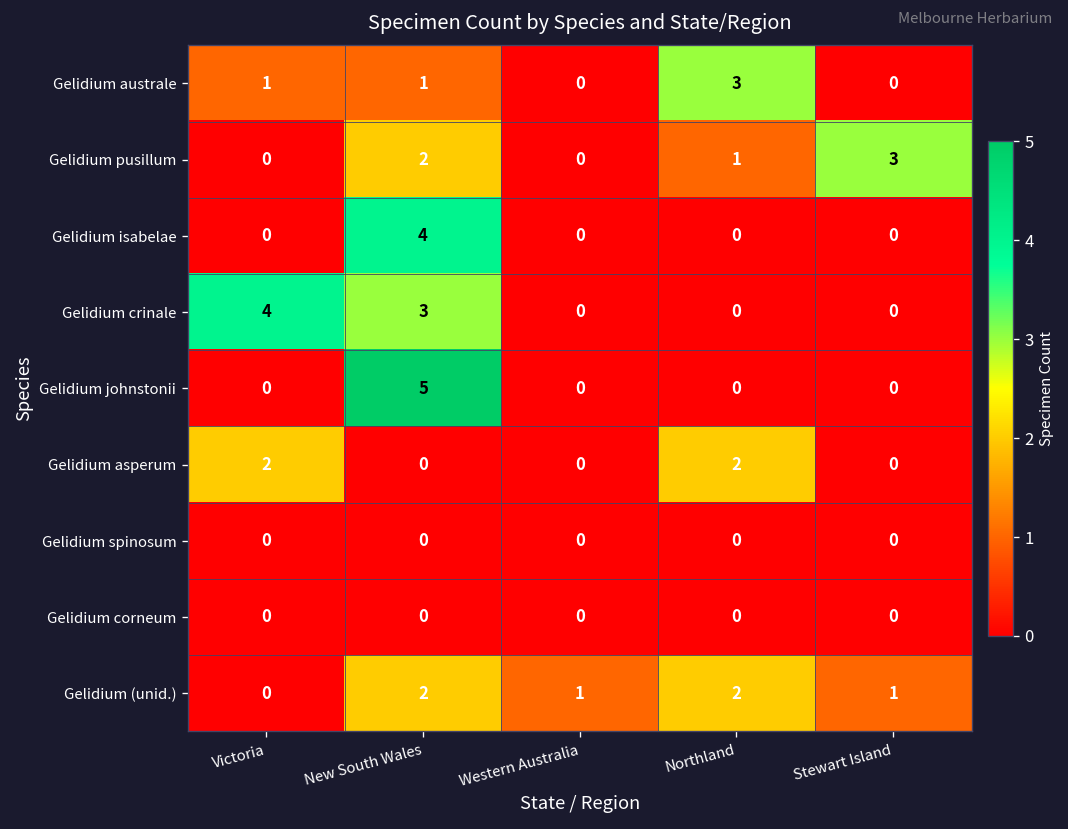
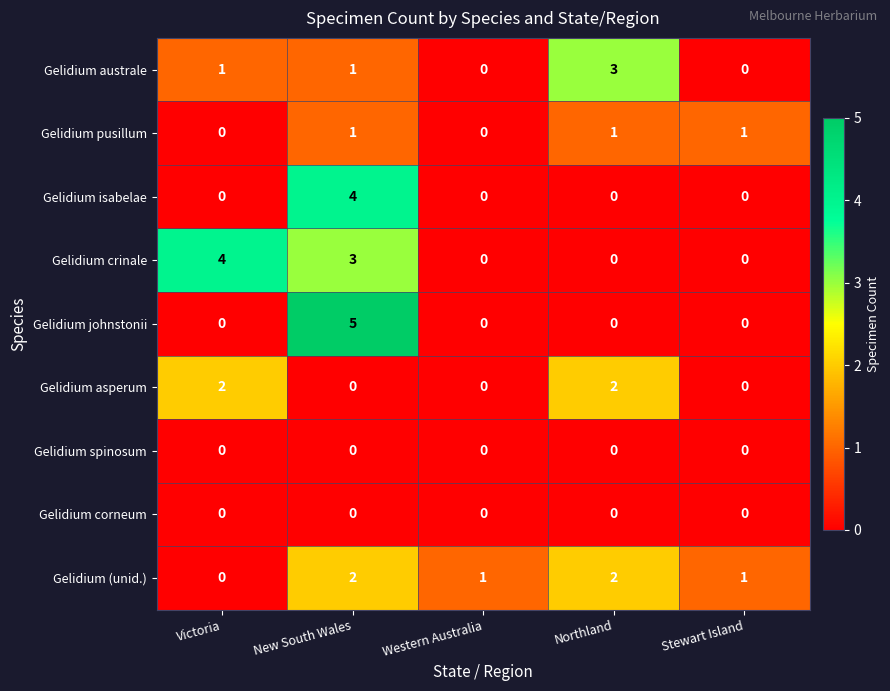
  {
    "Gelidium australe": {
      "Victoria": 1,
      "New South Wales": 1,
      "Western Australia": 0,
      "Northland": 3,
      "Stewart Island": 0
    },
    "Gelidium pusillum": {
      "Victoria": 0,
-     "New South Wales": 2,
+     "New South Wales": 1,
      "Western Australia": 0,
      "Northland": 1,
-     "Stewart Island": 3
+     "Stewart Island": 1
    },
    "Gelidium isabelae": {
      "Victoria": 0,
      "New South Wales": 4,
      "Western Australia": 0,
      "Northland": 0,
      "Stewart Island": 0
    },
    "Gelidium crinale": {
      "Victoria": 4,
      "New South Wales": 3,
      "Western Australia": 0,
      "Northland": 0,
      "Stewart Island": 0
    },
    "Gelidium johnstonii": {
      "Victoria": 0,
      "New South Wales": 5,
      "Western Australia": 0,
      "Northland": 0,
      "Stewart Island": 0
    },
    "Gelidium asperum": {
      "Victoria": 2,
      "New South Wales": 0,
      "Western Australia": 0,
      "Northland": 2,
      "Stewart Island": 0
    },
    "Gelidium spinosum": {
      "Victoria": 0,
      "New South Wales": 0,
      "Western Australia": 0,
      "Northland": 0,
      "Stewart Island": 0
    },
    "Gelidium corneum": {
      "Victoria": 0,
      "New South Wales": 0,
      "Western Australia": 0,
      "Northland": 0,
      "Stewart Island": 0
    },
    "Gelidium (unid.)": {
      "Victoria": 0,
      "New South Wales": 2,
      "Western Australia": 1,
      "Northland": 2,
      "Stewart Island": 1
    }
  }
